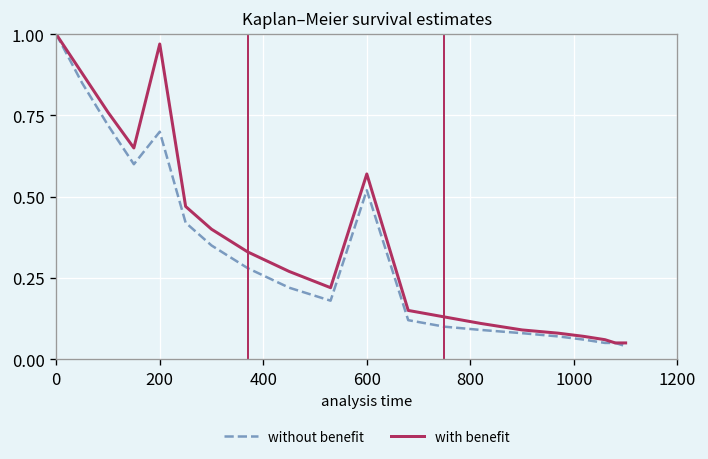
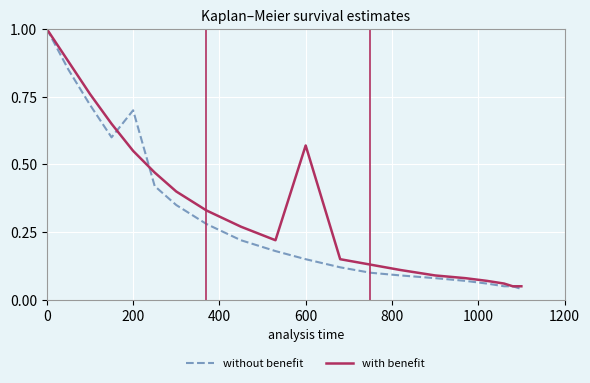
  {
    "without benefit": {
      "200": 0.70,
-     "600": 0.52
+     "600": 0.15
    },
    "with benefit": {
-     "200": 0.97,
+     "200": 0.55,
      "600": 0.57
    }
  }
